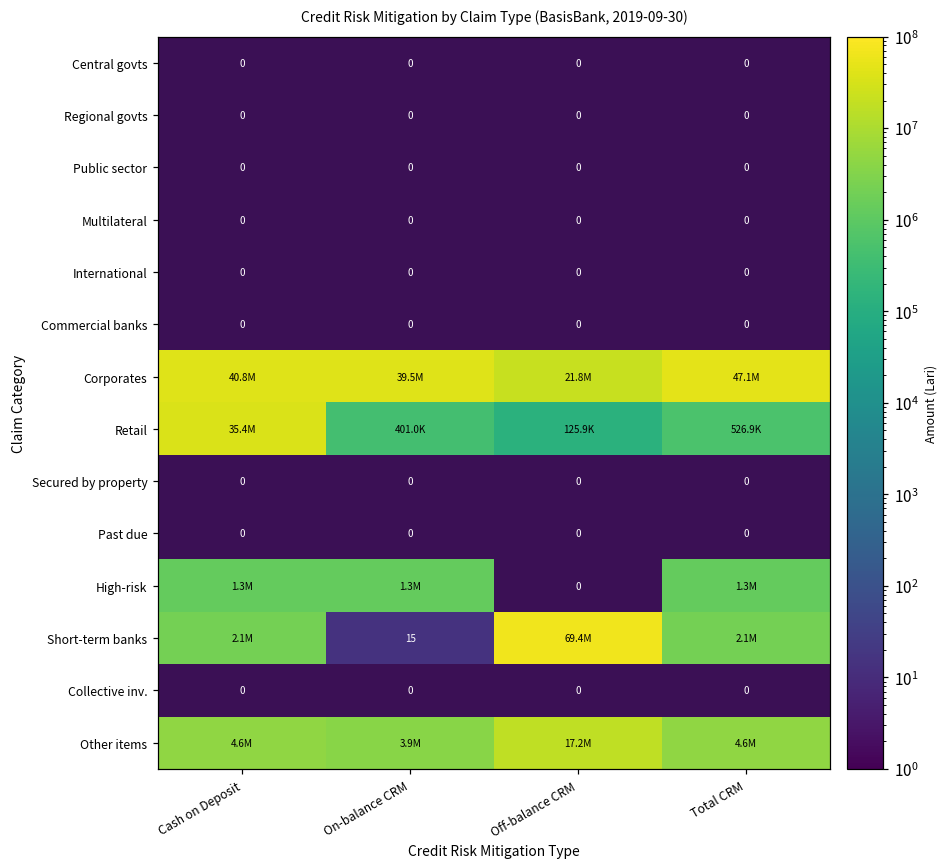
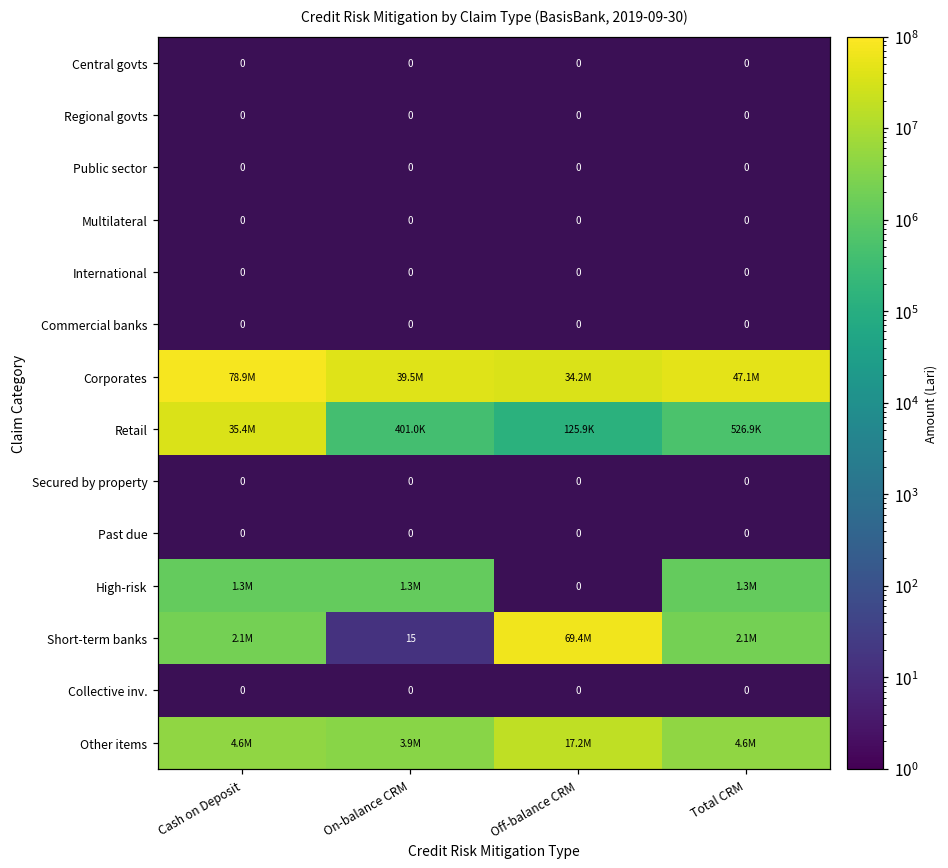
  {
    "Corporates": {
-     "Cash on Deposit": "40.8M",
+     "Cash on Deposit": "78.9M",
      "On-balance CRM": "39.5M",
-     "Off-balance CRM": "21.8M",
+     "Off-balance CRM": "34.2M",
      "Total CRM": "47.1M"
    },
    "Retail": {
      "Cash on Deposit": "35.4M",
      "On-balance CRM": "401.0K",
      "Off-balance CRM": "125.9K",
      "Total CRM": "526.9K"
    },
    "High-risk": {
      "Cash on Deposit": "1.3M",
      "On-balance CRM": "1.3M",
      "Total CRM": "1.3M"
    },
    "Short-term banks": {
      "Cash on Deposit": "2.1M",
      "On-balance CRM": "15",
      "Off-balance CRM": "69.4M",
      "Total CRM": "2.1M"
    },
    "Other items": {
      "Cash on Deposit": "4.6M",
      "On-balance CRM": "3.9M",
      "Off-balance CRM": "17.2M",
      "Total CRM": "4.6M"
    }
  }
